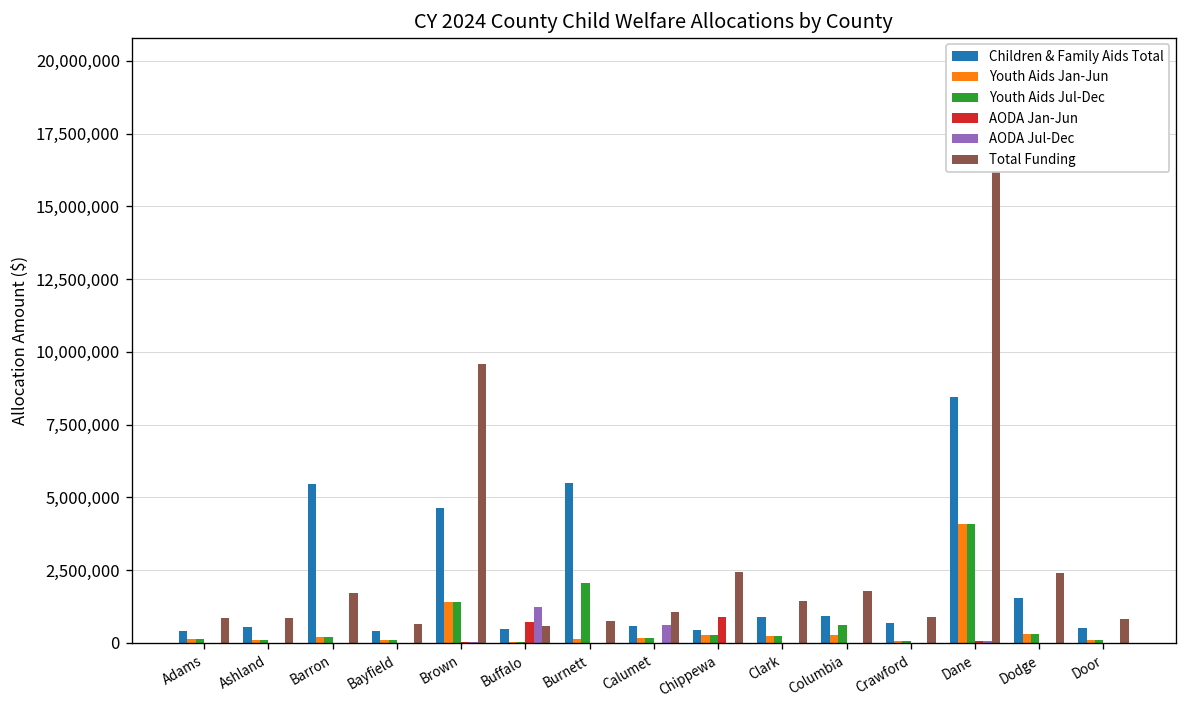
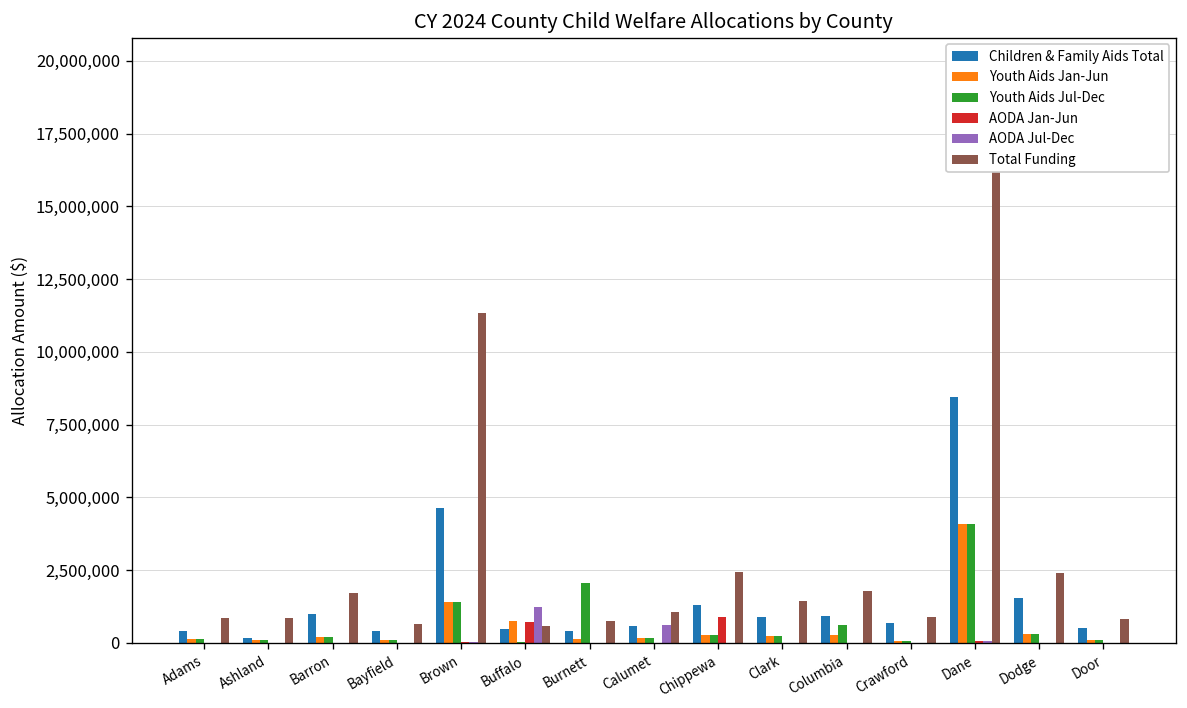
  {
    "Children & Family Aids Total": {
      "Adams": "400,000",
-     "Ashland": "500,000",
-     "Barron": "5,500,000",
+     "Ashland": "200,000",
+     "Barron": "1,000,000",
      "Bayfield": "400,000",
      "Brown": "4,600,000",
      "Buffalo": "500,000",
-     "Burnett": "5,500,000",
+     "Burnett": "400,000",
      "Calumet": "600,000",
-     "Chippewa": "400,000",
+     "Chippewa": "1,300,000",
      "Clark": "900,000",
      "Columbia": "900,000",
      "Crawford": "700,000",
      "Dane": "8,400,000",
      "Dodge": "1,500,000",
      "Door": "500,000"
    },
    "Youth Aids Jan-Jun": {
      "Adams": "100,000",
      "Barron": "200,000",
      "Brown": "1,400,000",
-     "Buffalo": "0",
+     "Buffalo": "800,000",
      "Burnett": "100,000",
      "Calumet": "200,000",
      "Chippewa": "300,000",
      "Clark": "200,000",
      "Columbia": "300,000",
      "Dane": "4,100,000",
      "Dodge": "300,000"
    },
    "Youth Aids Jul-Dec": {
      "Adams": "100,000",
      "Barron": "200,000",
      "Brown": "1,400,000",
      "Burnett": "2,100,000",
      "Calumet": "200,000",
      "Chippewa": "300,000",
      "Clark": "200,000",
      "Columbia": "600,000",
      "Dane": "4,100,000",
      "Dodge": "300,000"
    },
    "AODA Jan-Jun": {
      "Buffalo": "700,000",
      "Chippewa": "900,000"
    },
    "AODA Jul-Dec": {
      "Buffalo": "1,200,000",
      "Calumet": "600,000"
    },
    "Total Funding": {
      "Adams": "900,000",
      "Ashland": "900,000",
      "Barron": "1,700,000",
      "Bayfield": "600,000",
-     "Brown": "9,600,000",
+     "Brown": "11,300,000",
      "Buffalo": "600,000",
      "Burnett": "800,000",
      "Calumet": "1,100,000",
      "Chippewa": "2,400,000",
      "Clark": "1,400,000",
      "Columbia": "1,800,000",
      "Crawford": "900,000",
      "Dodge": "2,400,000",
      "Door": "800,000"
    }
  }
